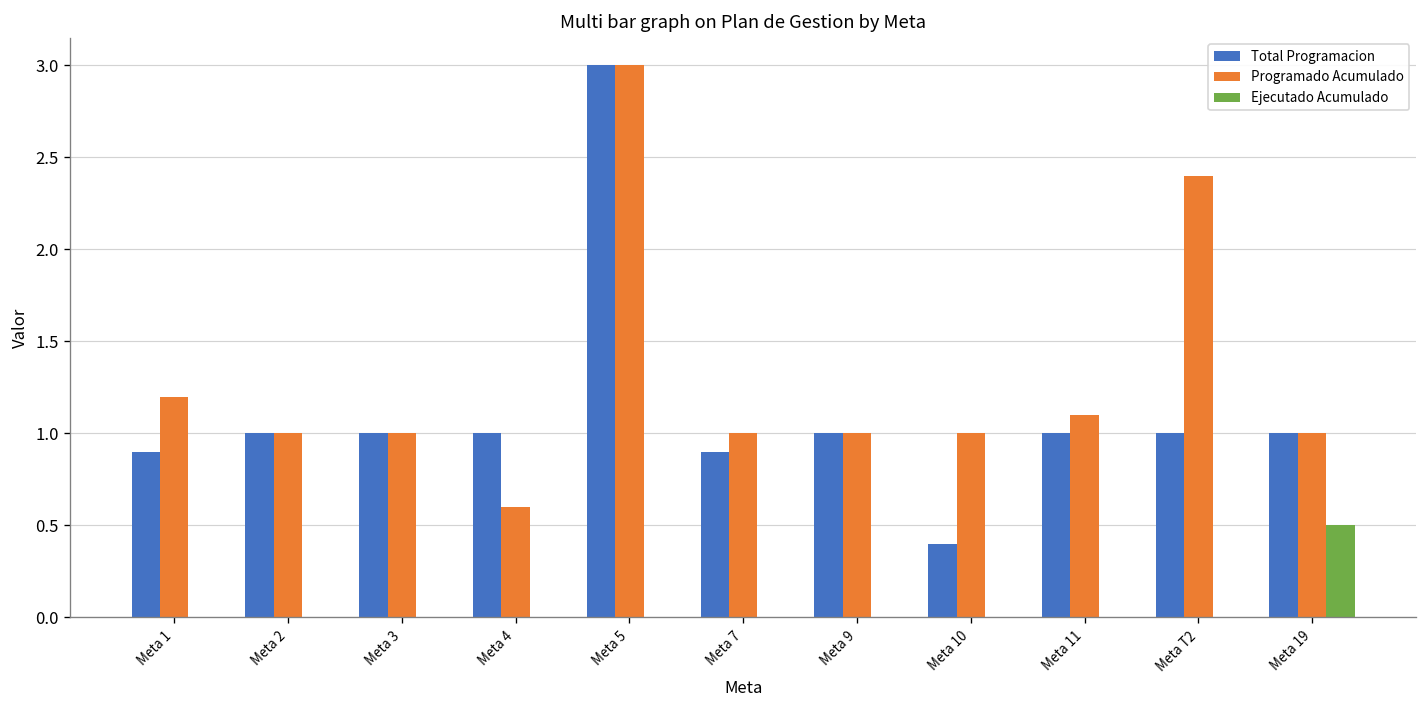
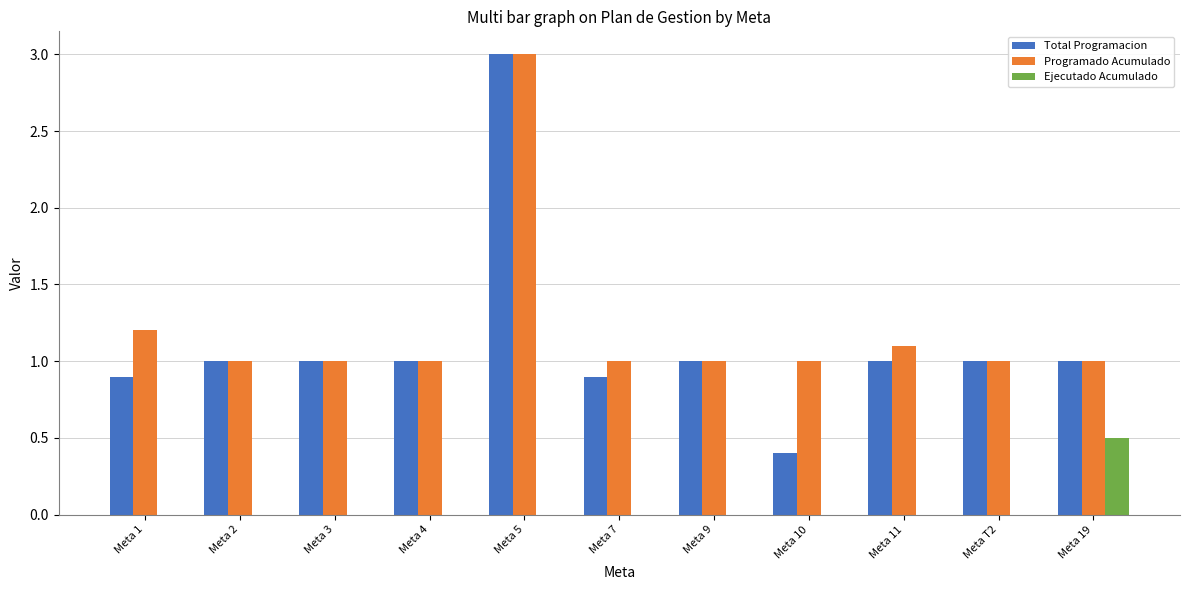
  {
    "Total Programacion": {
      "Meta 1": 0.9,
      "Meta 2": 1.0,
      "Meta 3": 1.0,
      "Meta 4": 1.0,
      "Meta 5": 3.0,
      "Meta 7": 0.9,
      "Meta 9": 1.0,
      "Meta 10": 0.4,
      "Meta 11": 1.0,
      "Meta T2": 1.0,
      "Meta 19": 1.0
    },
    "Programado Acumulado": {
      "Meta 1": 1.2,
      "Meta 2": 1.0,
      "Meta 3": 1.0,
-     "Meta 4": 0.6,
+     "Meta 4": 1.0,
      "Meta 5": 3.0,
      "Meta 7": 1.0,
      "Meta 9": 1.0,
      "Meta 10": 1.0,
      "Meta 11": 1.1,
-     "Meta T2": 2.4,
+     "Meta T2": 1.0,
      "Meta 19": 1.0
    },
    "Ejecutado Acumulado": {
      "Meta 1": 0.0,
      "Meta 2": 0.0,
      "Meta 3": 0.0,
      "Meta 4": 0.0,
      "Meta 5": 0.0,
      "Meta 7": 0.0,
      "Meta 9": 0.0,
      "Meta 10": 0.0,
      "Meta 11": 0.0,
      "Meta T2": 0.0,
      "Meta 19": 0.5
    }
  }
